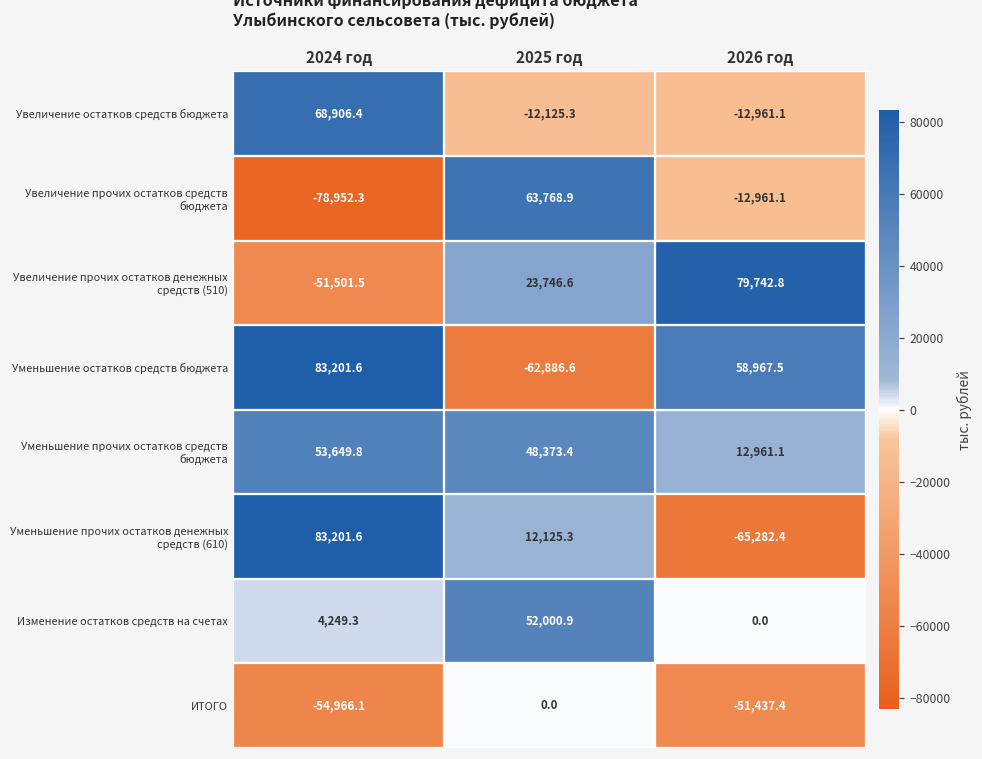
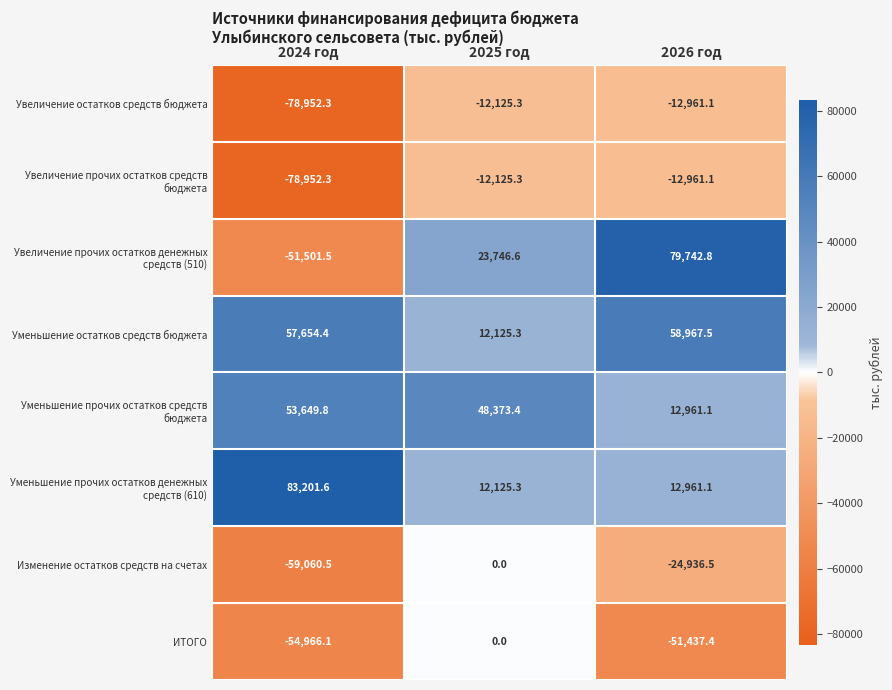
  {
    "Увеличение остатков средств бюджета": {
-     "2024 год": "68,906.4",
+     "2024 год": "-78,952.3",
      "2025 год": "-12,125.3",
      "2026 год": "-12,961.1"
    },
    "Увеличение прочих остатков средств бюджета": {
      "2024 год": "-78,952.3",
-     "2025 год": "63,768.9",
+     "2025 год": "-12,125.3",
      "2026 год": "-12,961.1"
    },
    "Увеличение прочих остатков денежных средств (510)": {
      "2024 год": "-51,501.5",
      "2025 год": "23,746.6",
      "2026 год": "79,742.8"
    },
    "Уменьшение остатков средств бюджета": {
-     "2024 год": "83,201.6",
-     "2025 год": "-62,886.6",
+     "2024 год": "57,654.4",
+     "2025 год": "12,125.3",
      "2026 год": "58,967.5"
    },
    "Уменьшение прочих остатков средств бюджета": {
      "2024 год": "53,649.8",
      "2025 год": "48,373.4",
      "2026 год": "12,961.1"
    },
    "Уменьшение прочих остатков денежных средств (610)": {
      "2024 год": "83,201.6",
      "2025 год": "12,125.3",
-     "2026 год": "-65,282.4"
+     "2026 год": "12,961.1"
    },
    "Изменение остатков средств на счетах": {
-     "2024 год": "4,249.3",
-     "2025 год": "52,000.9",
-     "2026 год": "0.0"
+     "2024 год": "-59,060.5",
+     "2025 год": "0.0",
+     "2026 год": "-24,936.5"
    },
    "ИТОГО": {
      "2024 год": "-54,966.1",
      "2025 год": "0.0",
      "2026 год": "-51,437.4"
    }
  }
